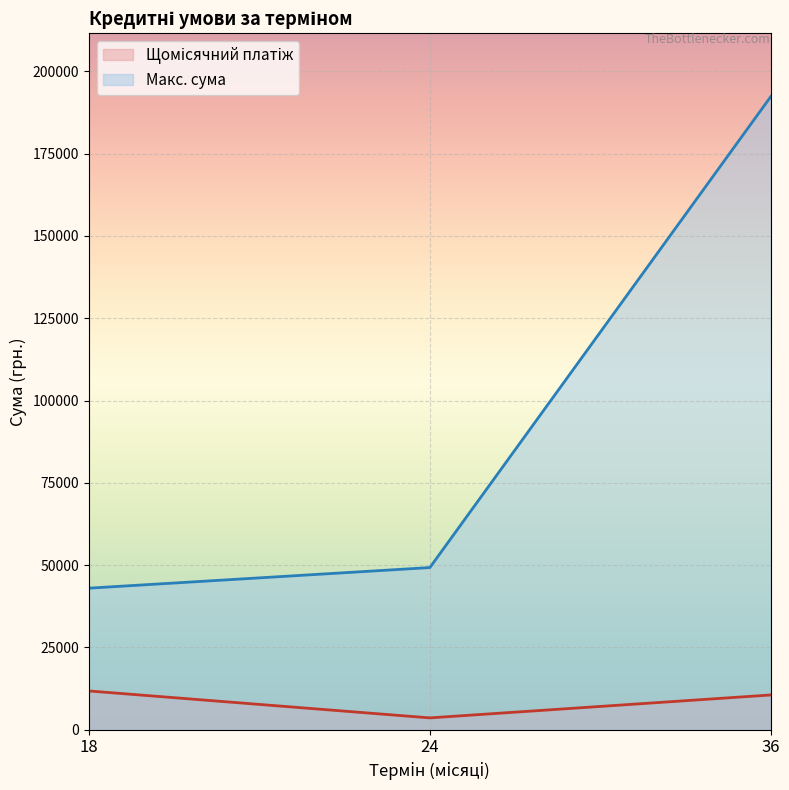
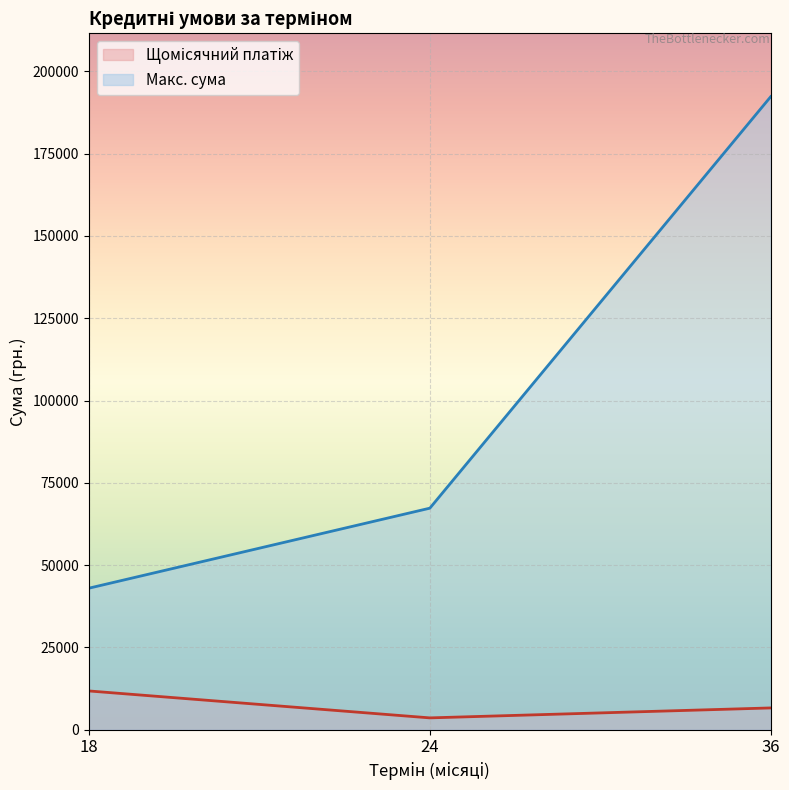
  {
    "Щомісячний платіж": {
      "18": 12000,
      "24": 4000,
-     "36": 11000
+     "36": 7000
    },
    "Макс. сума": {
      "18": 43000,
-     "24": 49000,
+     "24": 67000,
      "36": 192000
    }
  }
